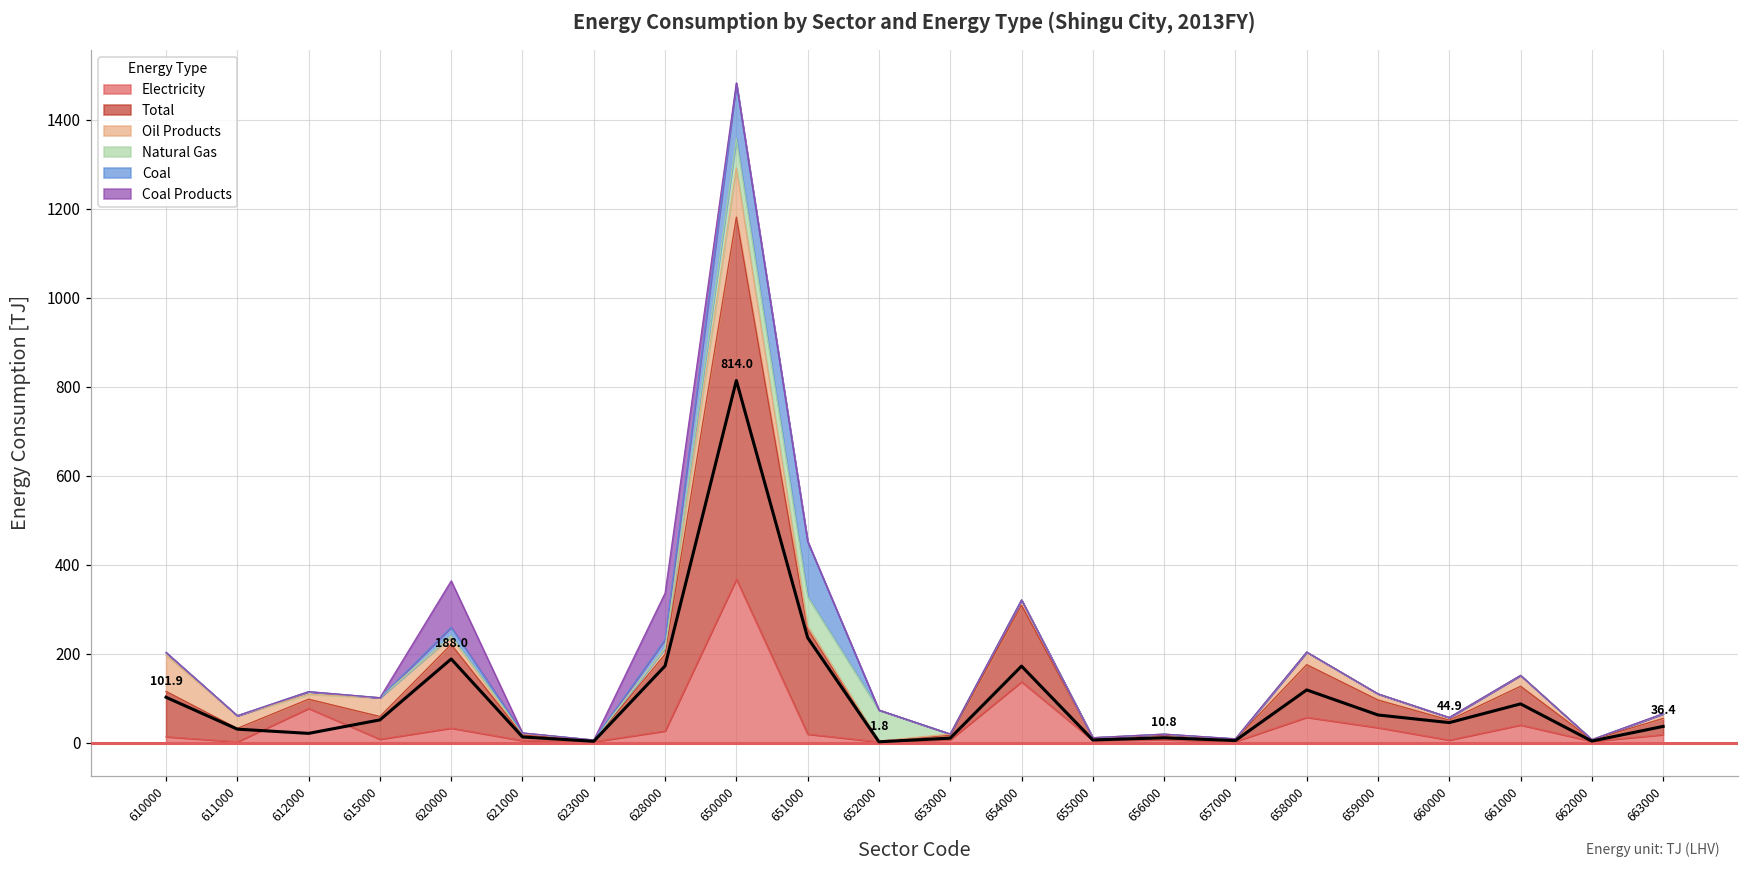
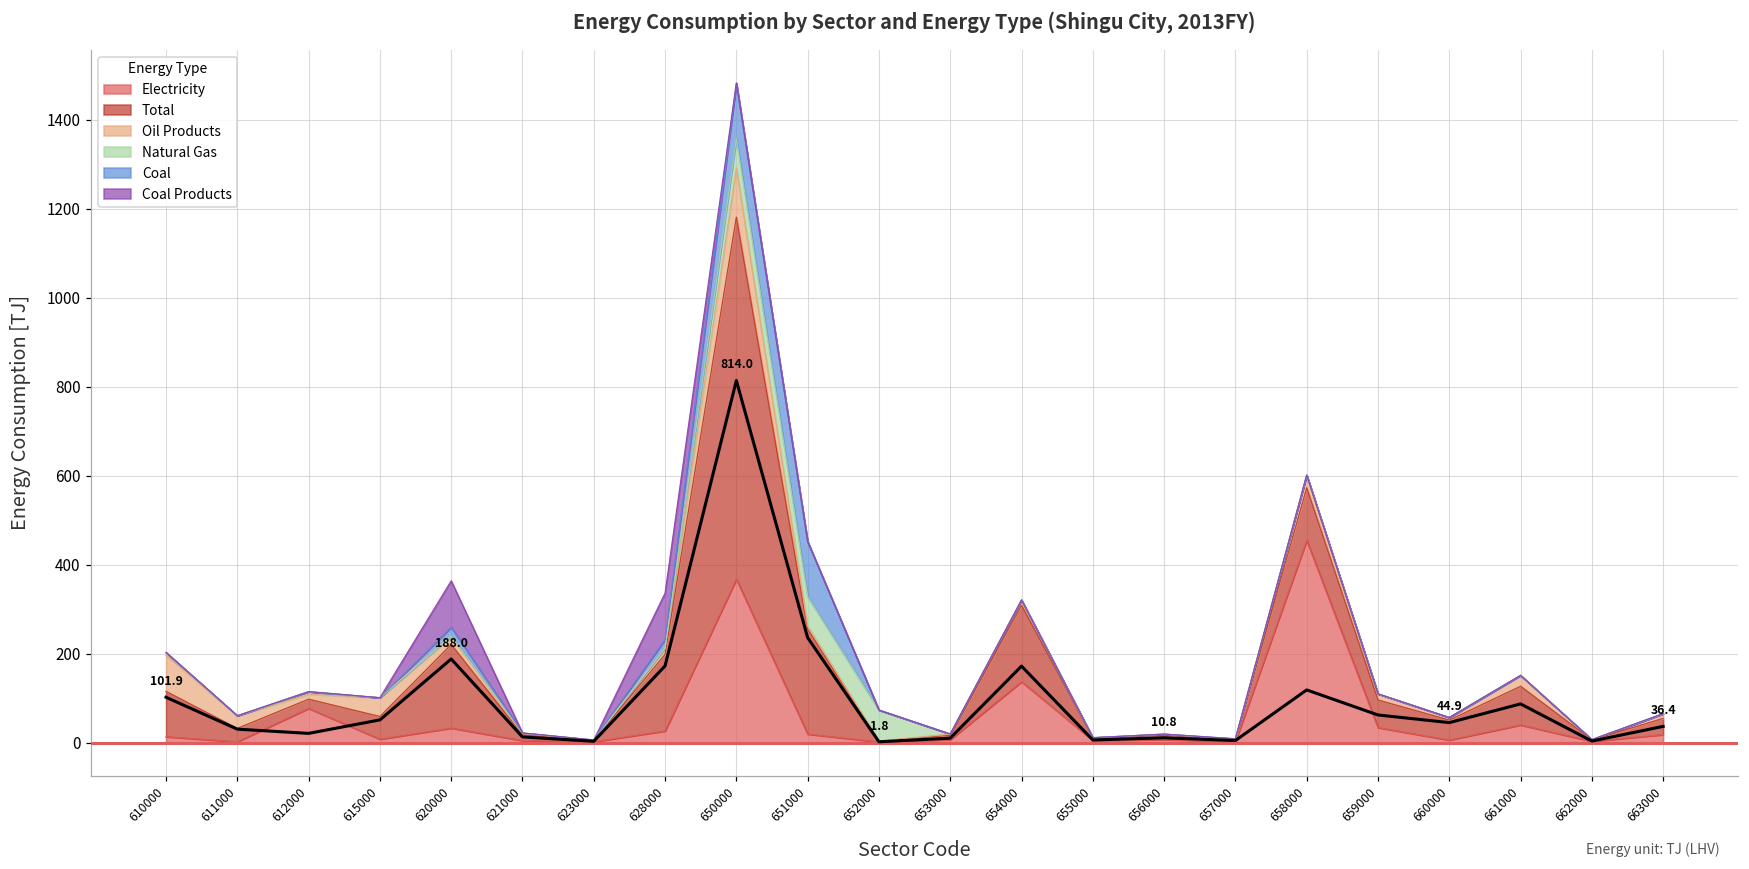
  {
    "Electricity": {
      "610000": 10,
      "611000": 0,
      "612000": 80,
      "615000": 10,
      "620000": 30,
      "621000": 0,
      "628000": 30,
      "650000": 370,
      "651000": 20,
      "654000": 140,
-     "658000": 60,
+     "658000": 450,
      "659000": 30,
      "660000": 10,
      "661000": 40,
      "663000": 20
    },
    "Total": {
      "610000": 101.9
    },
    "Oil Products": {
      "650000": 110,
      "651000": 10
    },
    "Natural Gas": {
      "650000": 70,
      "651000": 70
    },
    "Coal": {
      "620000": 20,
      "628000": 20
    },
    "Coal Products": {
      "620000": 100,
      "628000": 100
    }
  }
